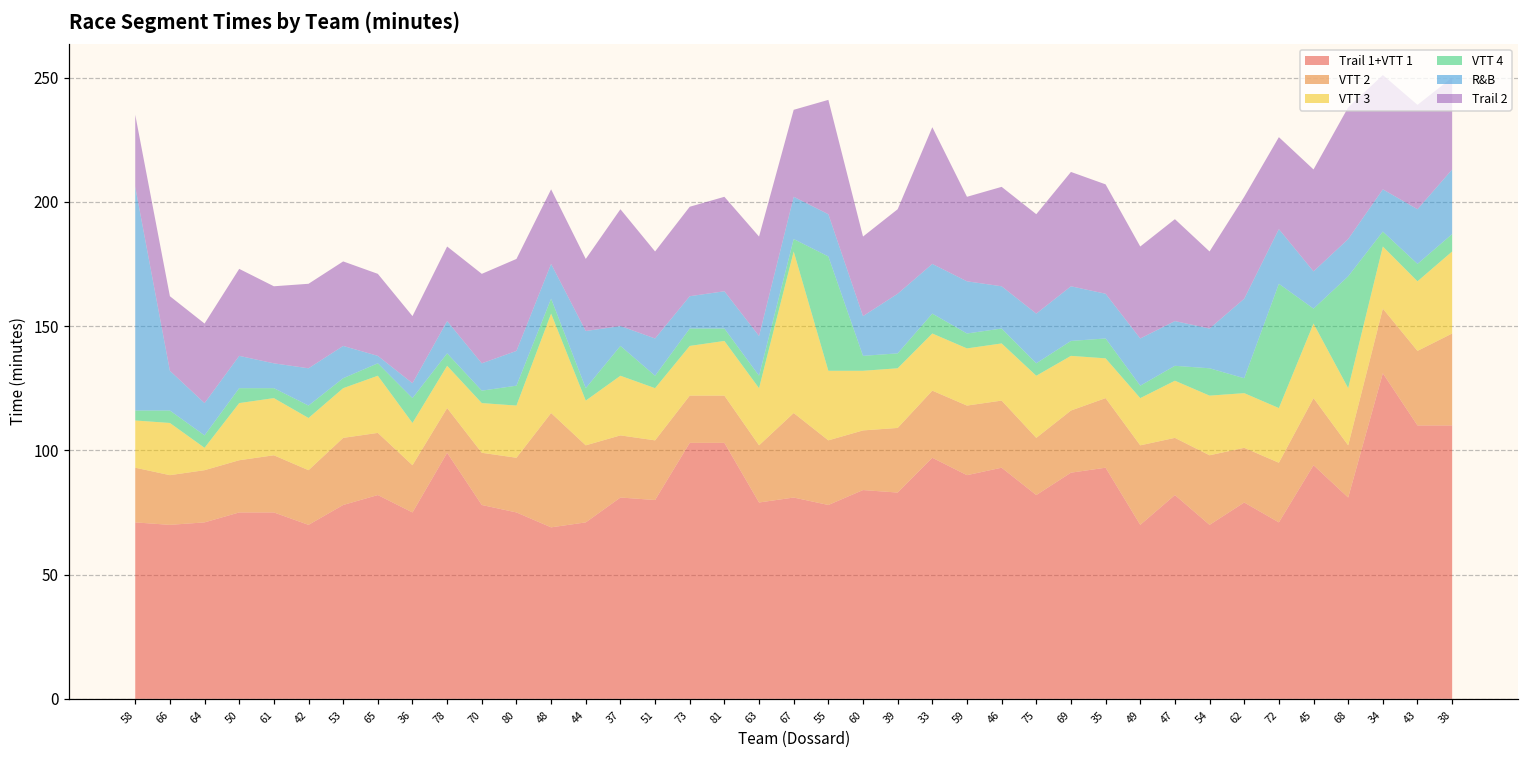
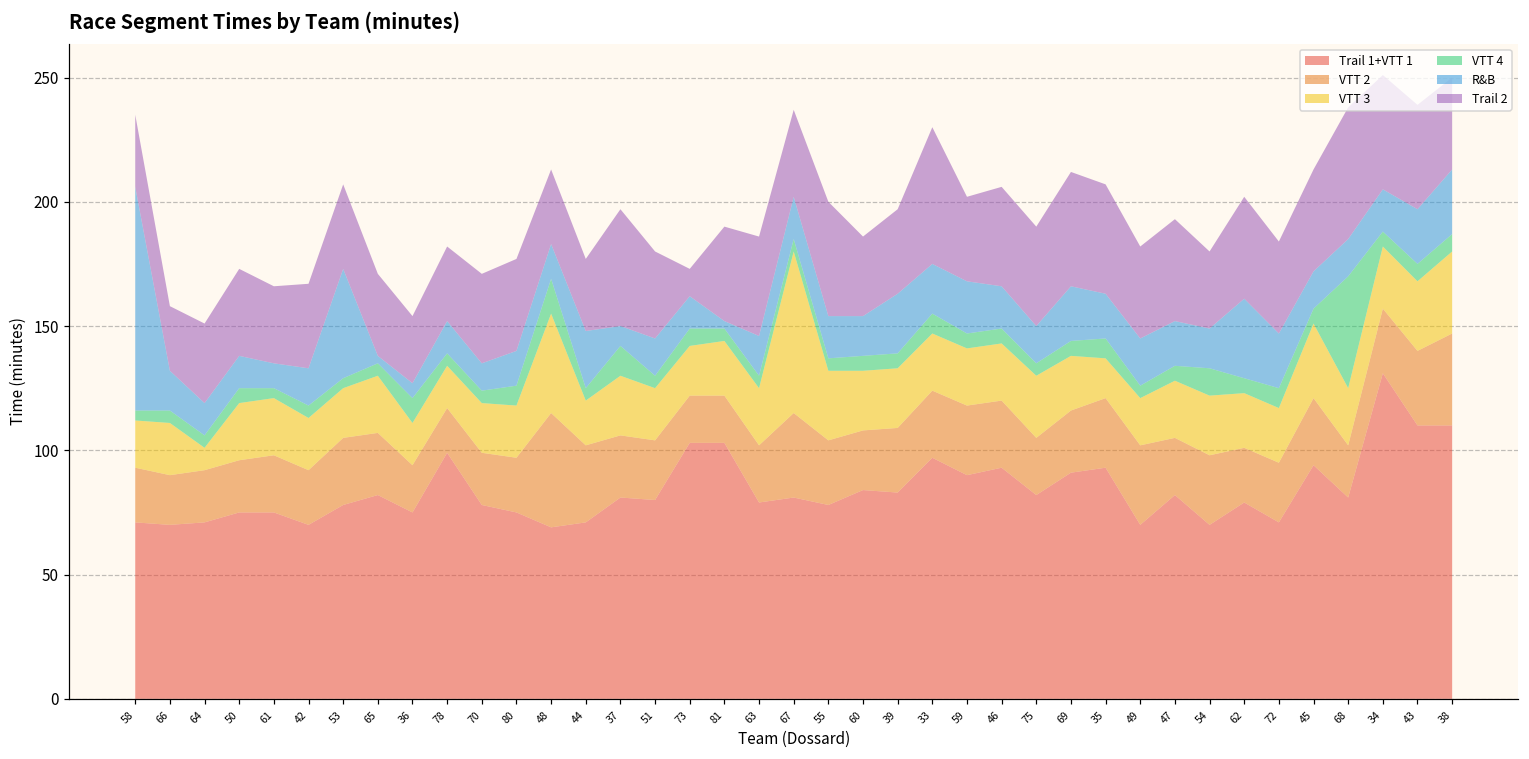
  {
    "VTT 3": {
      "58": 19,
      "66": 21,
      "64": 9,
      "50": 23,
      "61": 23,
      "42": 21,
      "53": 20,
      "65": 23,
      "36": 17,
      "78": 17,
      "70": 20,
      "80": 21,
      "48": 40,
      "44": 18,
      "37": 24,
      "51": 21,
      "73": 20,
      "81": 22,
      "63": 23,
      "67": 65,
      "55": 28,
      "60": 24,
      "39": 24,
      "33": 23,
      "59": 23,
      "46": 23,
      "75": 25,
      "69": 22,
      "35": 16,
      "49": 19,
      "47": 23,
      "54": 24,
      "62": 22,
      "72": 22,
      "45": 30,
      "68": 23,
      "34": 25,
      "43": 28,
      "38": 33
    },
    "VTT 4": {
      "58": 4,
      "66": 5,
      "64": 5,
      "50": 6,
      "61": 4,
      "42": 5,
      "53": 4,
      "65": 5,
      "36": 10,
      "78": 5,
      "70": 5,
      "80": 8,
-     "48": 6,
+     "48": 14,
      "44": 5,
      "37": 12,
      "51": 5,
      "73": 7,
      "81": 5,
      "63": 5,
      "67": 5,
-     "55": 46,
+     "55": 5,
      "60": 6,
      "39": 6,
      "33": 8,
      "59": 6,
      "46": 6,
      "75": 5,
      "69": 6,
      "35": 8,
      "49": 5,
      "47": 6,
      "54": 11,
      "62": 6,
-     "72": 50,
+     "72": 8,
      "45": 6,
      "68": 45,
      "34": 6,
      "43": 7,
      "38": 7
    },
    "R&B": {
      "58": 90,
      "66": 16,
      "64": 13,
      "50": 13,
      "61": 10,
      "42": 15,
-     "53": 13,
+     "53": 44,
      "65": 3,
      "36": 6,
      "78": 13,
      "70": 11,
      "80": 14,
      "48": 14,
      "44": 23,
      "37": 8,
      "51": 15,
      "73": 13,
-     "81": 15,
+     "81": 3,
      "63": 16,
      "67": 17,
      "55": 17,
      "60": 16,
      "39": 24,
      "33": 20,
      "59": 21,
      "46": 17,
-     "75": 20,
+     "75": 15,
      "69": 22,
      "35": 18,
      "49": 19,
      "47": 18,
      "54": 16,
      "62": 32,
      "72": 22,
      "45": 15,
      "68": 15,
      "34": 17,
      "43": 22,
      "38": 26
    },
    "Trail 2": {
      "58": 29,
-     "66": 30,
+     "66": 26,
      "64": 32,
      "50": 35,
      "61": 31,
      "42": 34,
      "53": 34,
      "65": 33,
      "36": 27,
      "78": 30,
      "70": 36,
      "80": 37,
      "48": 30,
      "44": 29,
      "37": 47,
      "51": 35,
-     "73": 36,
+     "73": 11,
      "81": 38,
      "63": 40,
      "67": 35,
      "55": 46,
      "60": 32,
      "39": 34,
      "33": 55,
      "59": 34,
      "46": 40,
      "75": 40,
      "69": 46,
      "35": 44,
      "49": 37,
      "47": 41,
      "54": 31,
      "62": 41,
      "72": 37,
      "45": 41,
      "68": 53
    }
  }
